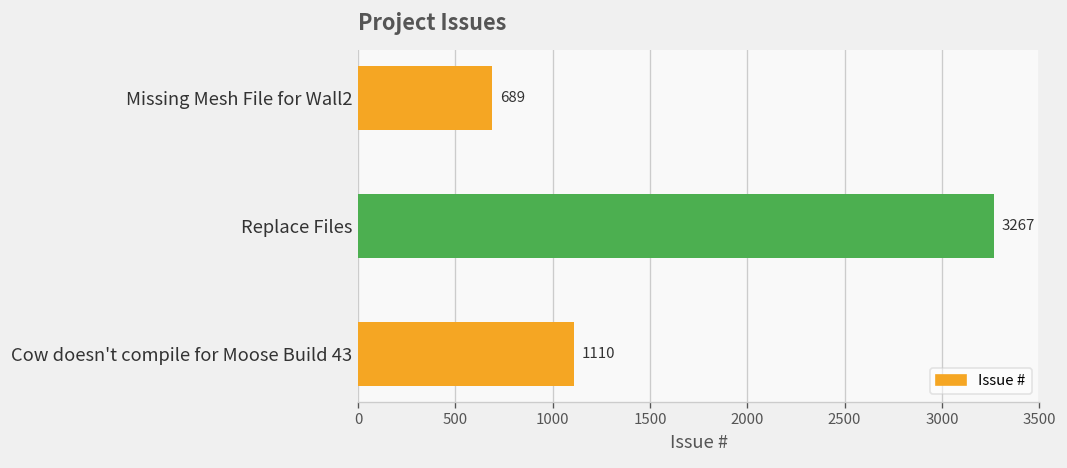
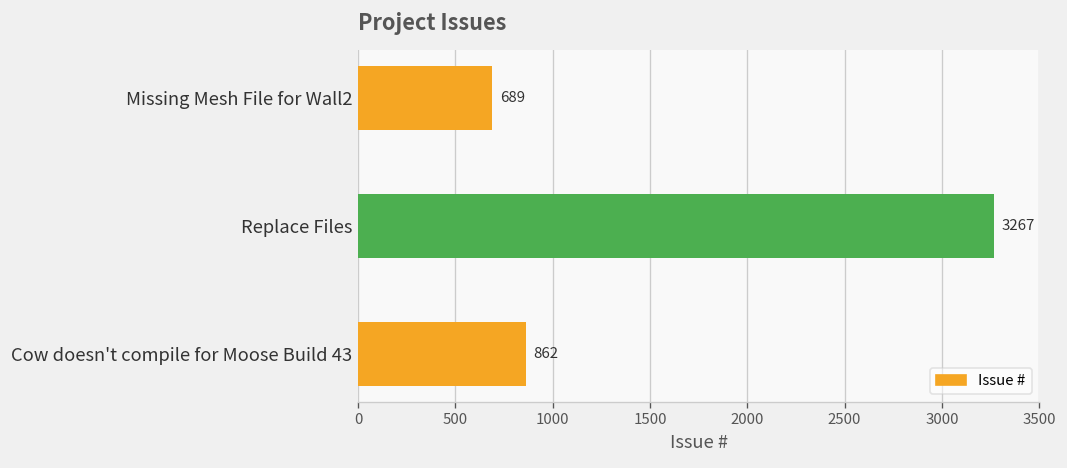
  {
    "Missing Mesh File for Wall2": 689,
    "Replace Files": 3267,
-   "Cow doesn't compile for Moose Build 43": 1110
+   "Cow doesn't compile for Moose Build 43": 862
  }
